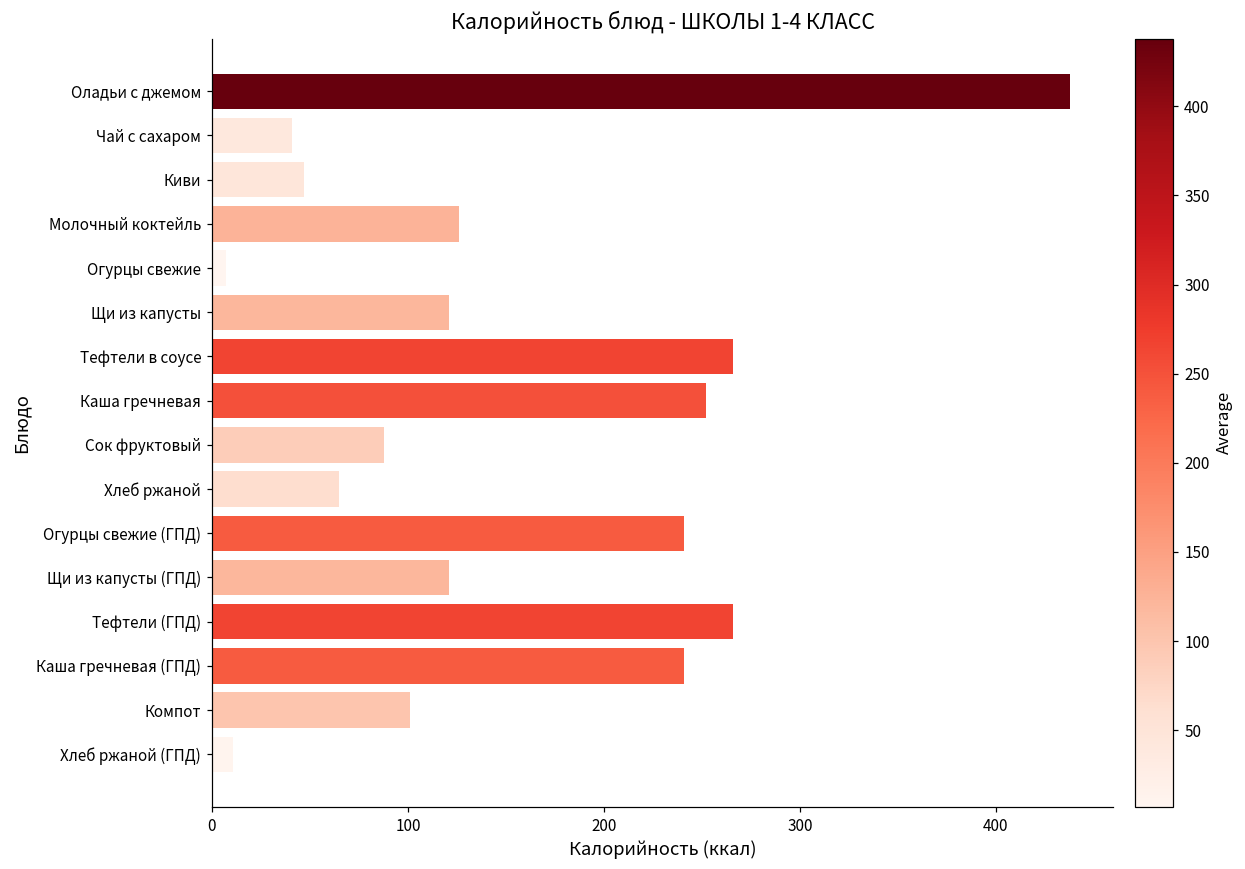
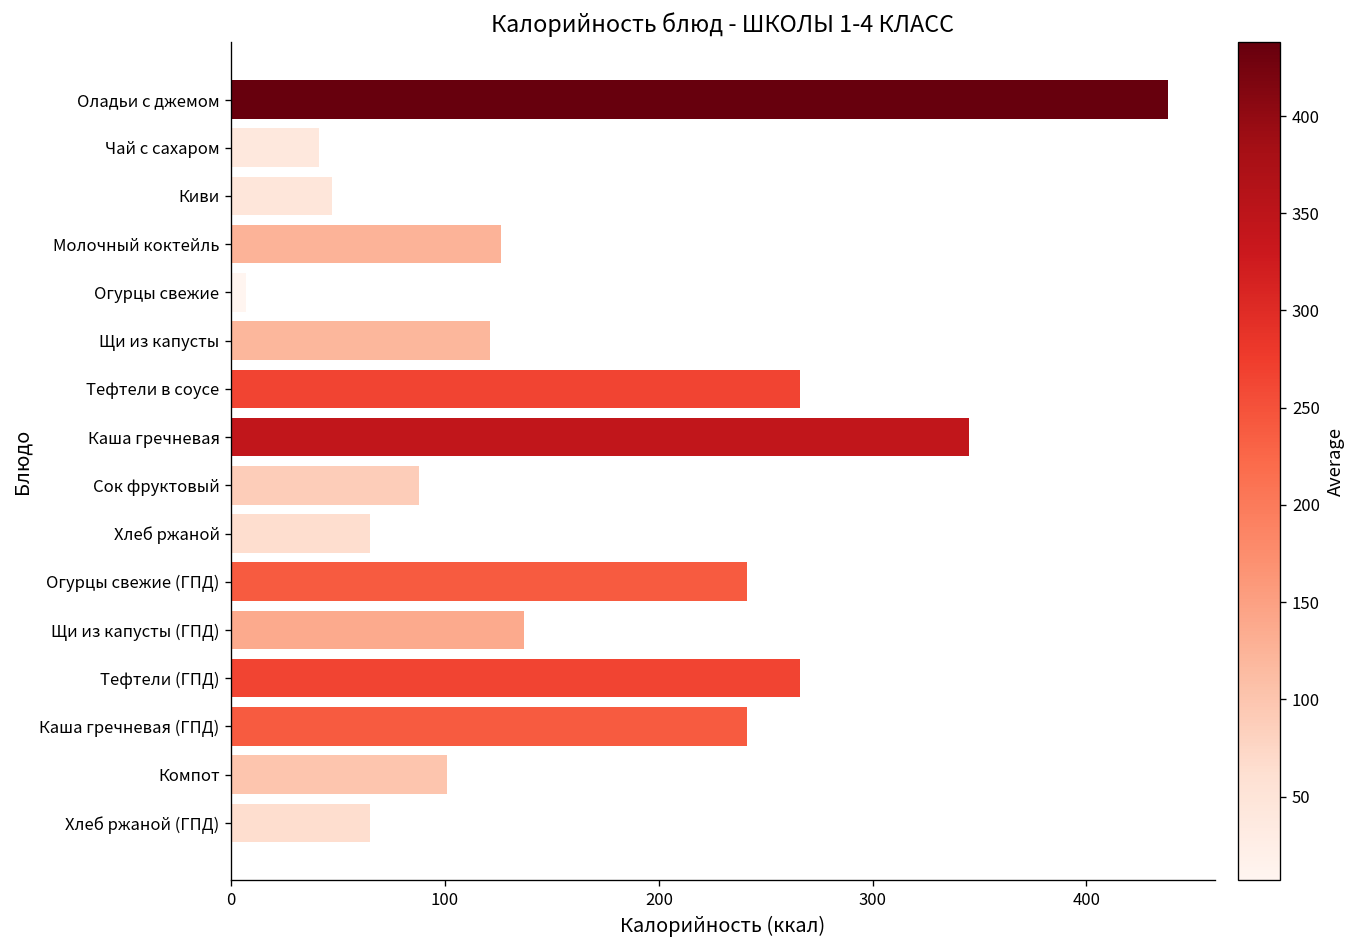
  {
    "Оладьи с джемом": 438,
    "Чай с сахаром": 41,
    "Киви": 47,
    "Молочный коктейль": 126,
    "Огурцы свежие": 7,
    "Щи из капусты": 121,
    "Тефтели в соусе": 266,
-   "Каша гречневая": 252,
+   "Каша гречневая": 345,
    "Сок фруктовый": 88,
    "Хлеб ржаной": 65,
    "Огурцы свежие (ГПД)": 241,
-   "Щи из капусты (ГПД)": 121,
+   "Щи из капусты (ГПД)": 137,
    "Тефтели (ГПД)": 266,
    "Каша гречневая (ГПД)": 241,
    "Компот": 101,
-   "Хлеб ржаной (ГПД)": 11
+   "Хлеб ржаной (ГПД)": 65
  }
